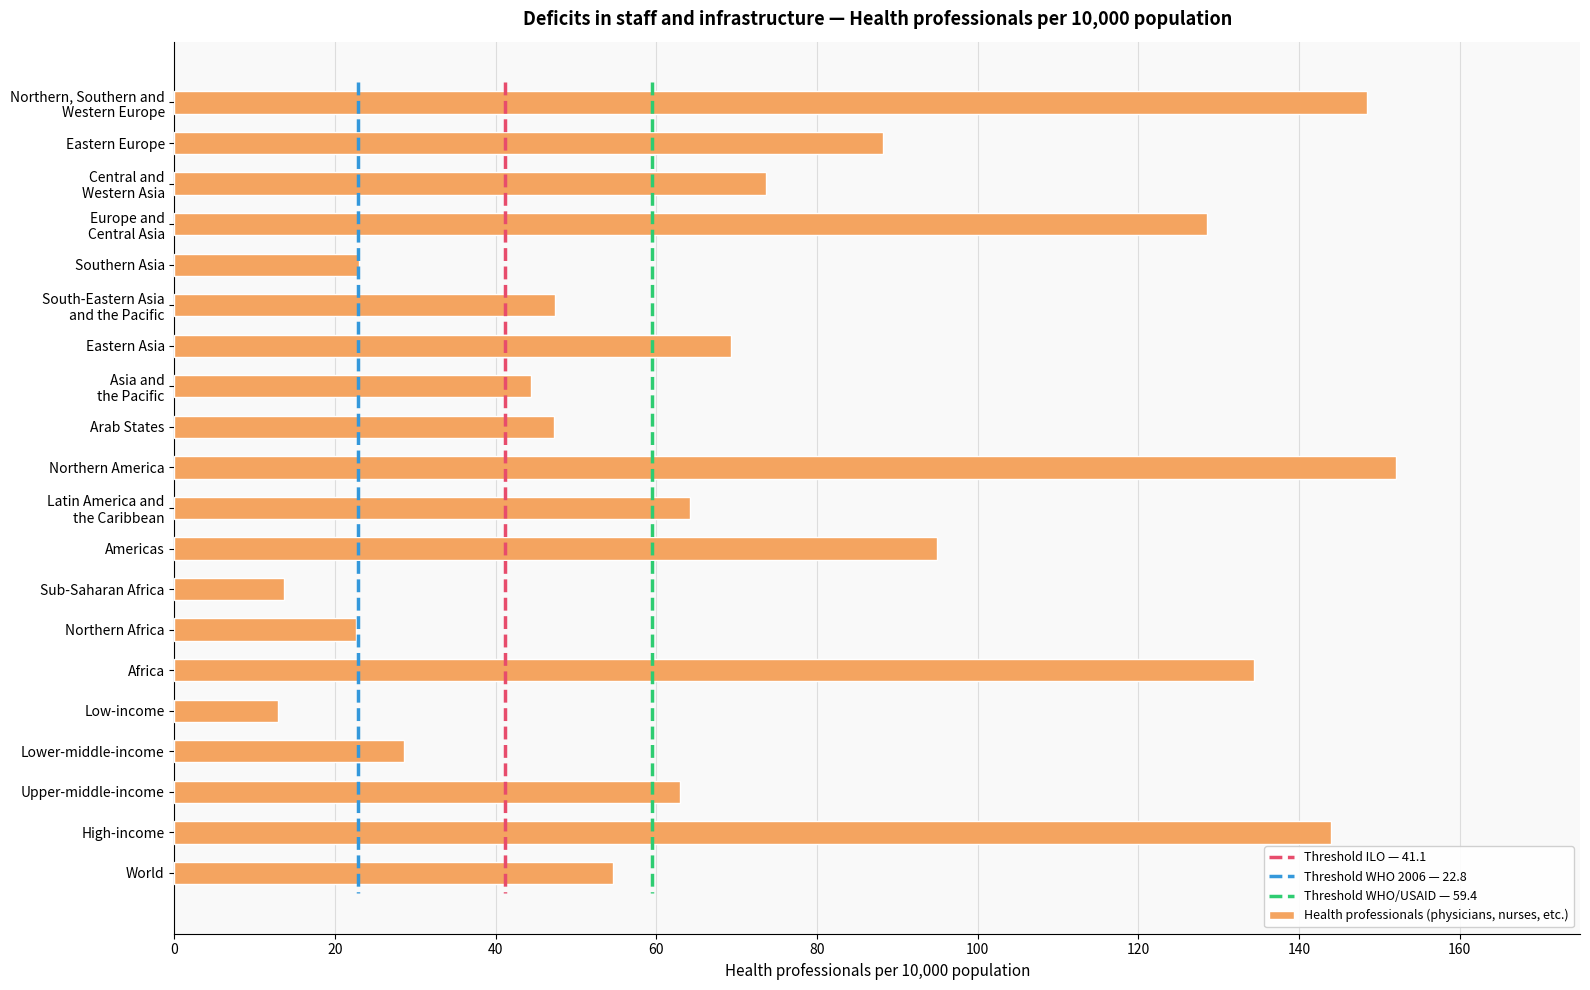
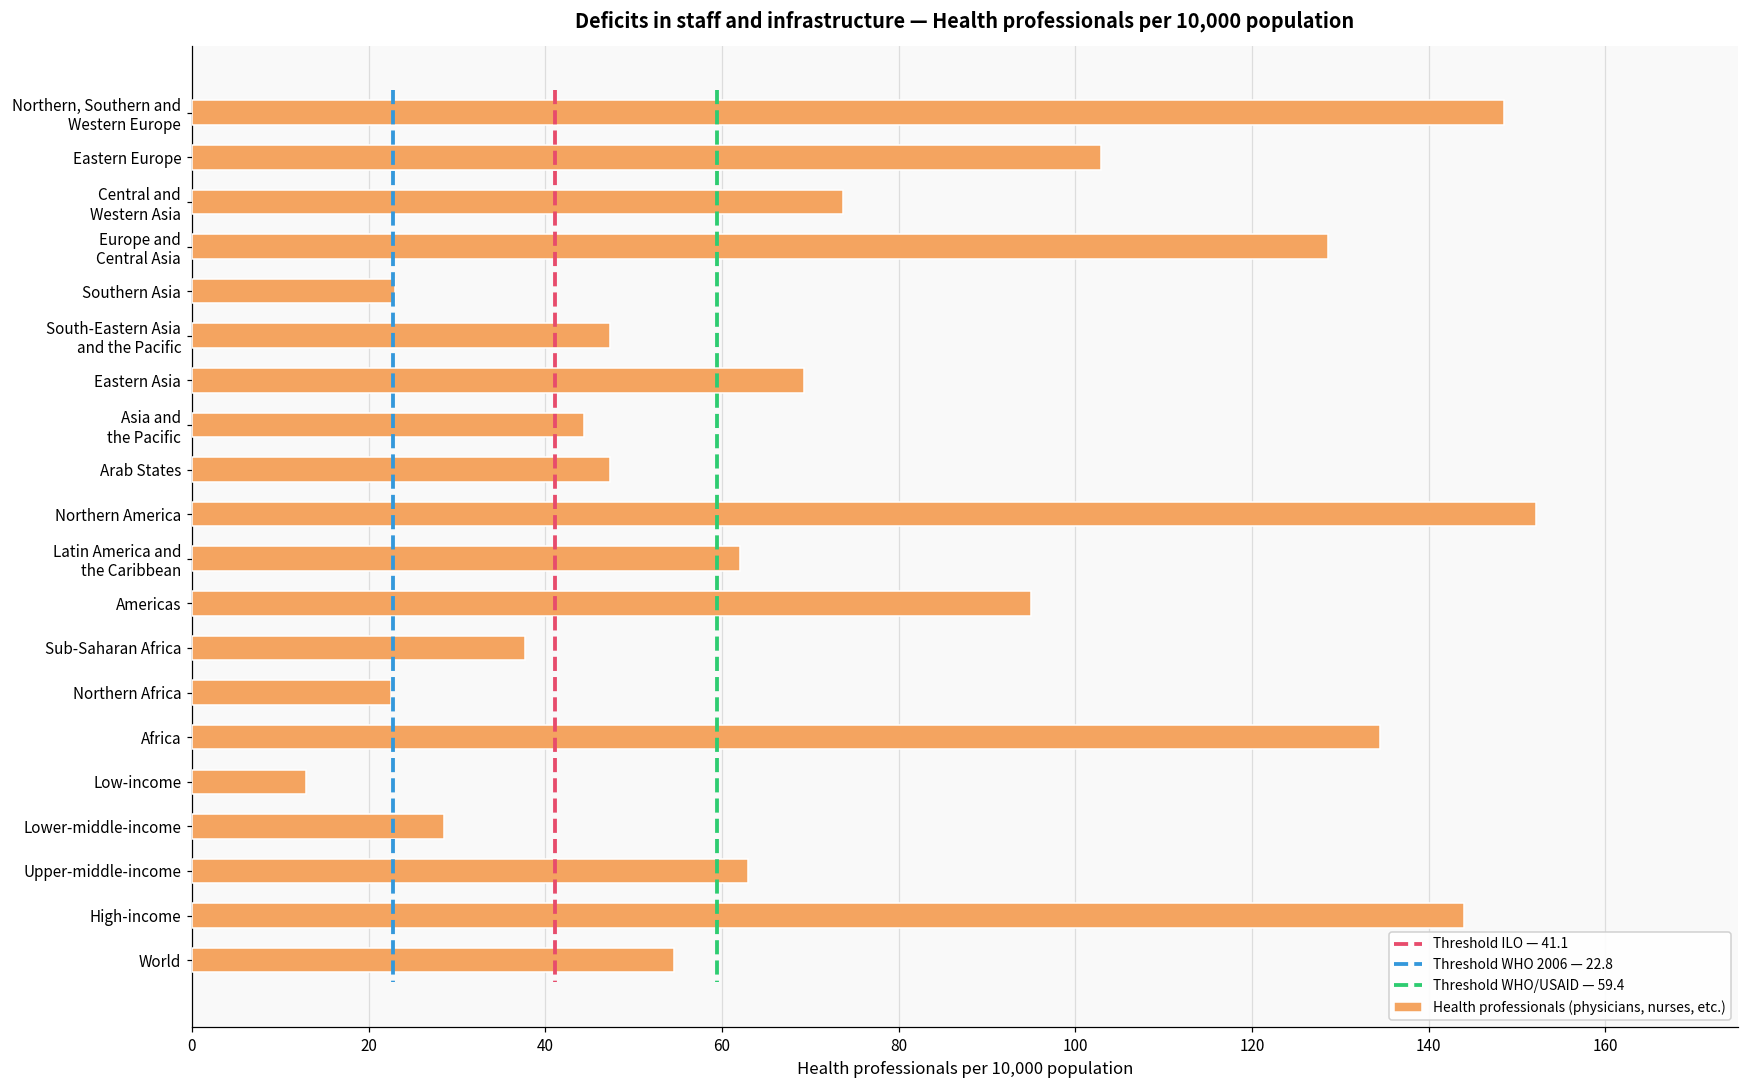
  {
    "Northern, Southern and Western Europe": 148,
-   "Eastern Europe": 88,
+   "Eastern Europe": 103,
    "Central and Western Asia": 74,
    "Europe and Central Asia": 129,
    "Southern Asia": 23,
    "South-Eastern Asia and the Pacific": 47,
    "Eastern Asia": 69,
    "Asia and the Pacific": 44,
    "Arab States": 47,
    "Northern America": 152,
-   "Latin America and the Caribbean": 64,
+   "Latin America and the Caribbean": 62,
    "Americas": 95,
-   "Sub-Saharan Africa": 14,
+   "Sub-Saharan Africa": 38,
    "Northern Africa": 23,
    "Africa": 134,
    "Low-income": 13,
    "Lower-middle-income": 29,
    "Upper-middle-income": 63,
    "High-income": 144,
    "World": 55
  }
